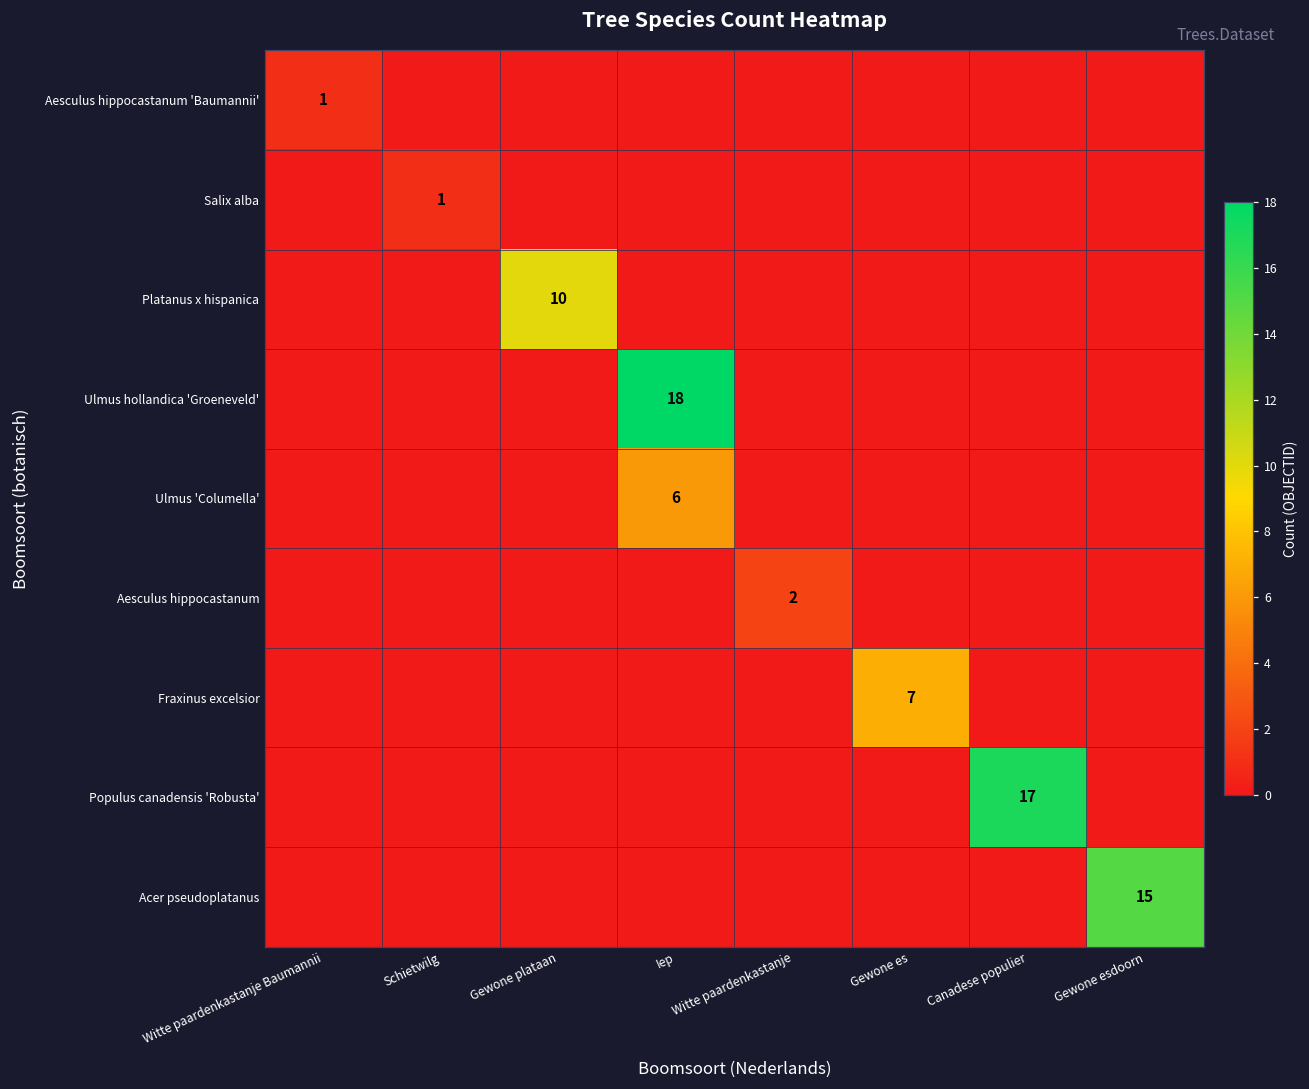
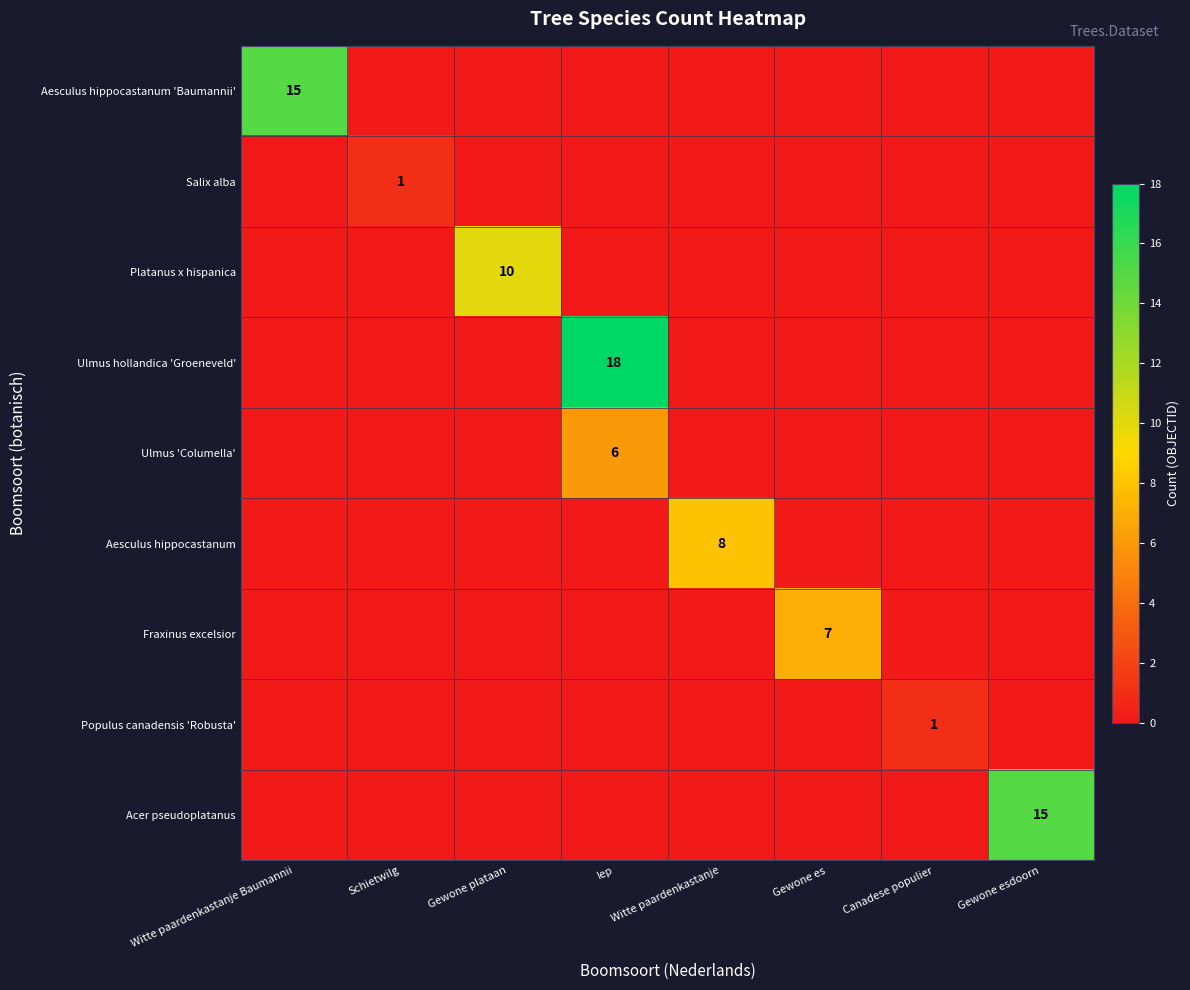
  {
    "Aesculus hippocastanum 'Baumannii'": {
-     "Witte paardenkastanje Baumannii": 1
+     "Witte paardenkastanje Baumannii": 15
    },
    "Salix alba": {
      "Schietwilg": 1
    },
    "Platanus x hispanica": {
      "Gewone plataan": 10
    },
    "Ulmus hollandica 'Groeneveld'": {
      "Iep": 18
    },
    "Ulmus 'Columella'": {
      "Iep": 6
    },
    "Aesculus hippocastanum": {
-     "Witte paardenkastanje": 2
+     "Witte paardenkastanje": 8
    },
    "Fraxinus excelsior": {
      "Gewone es": 7
    },
    "Populus canadensis 'Robusta'": {
-     "Canadese populier": 17
+     "Canadese populier": 1
    },
    "Acer pseudoplatanus": {
      "Gewone esdoorn": 15
    }
  }
